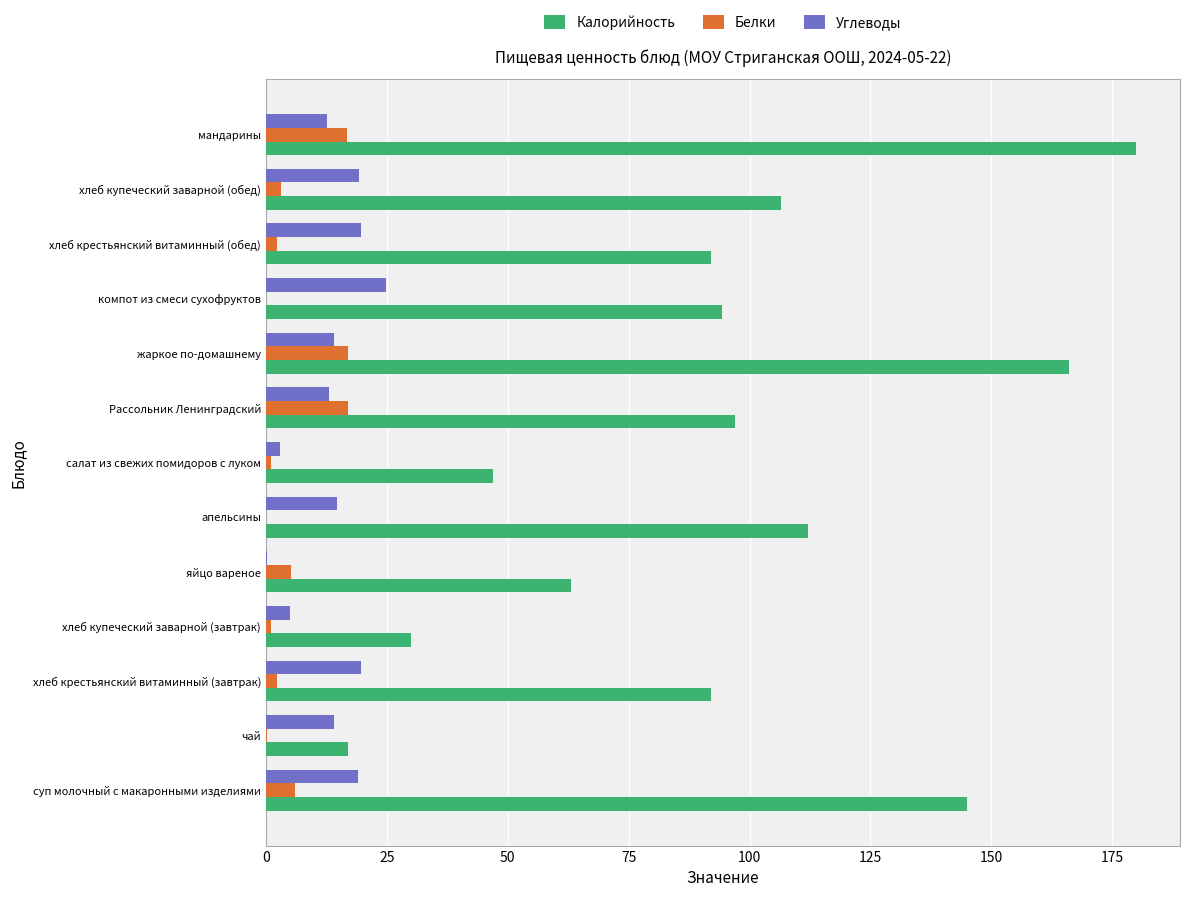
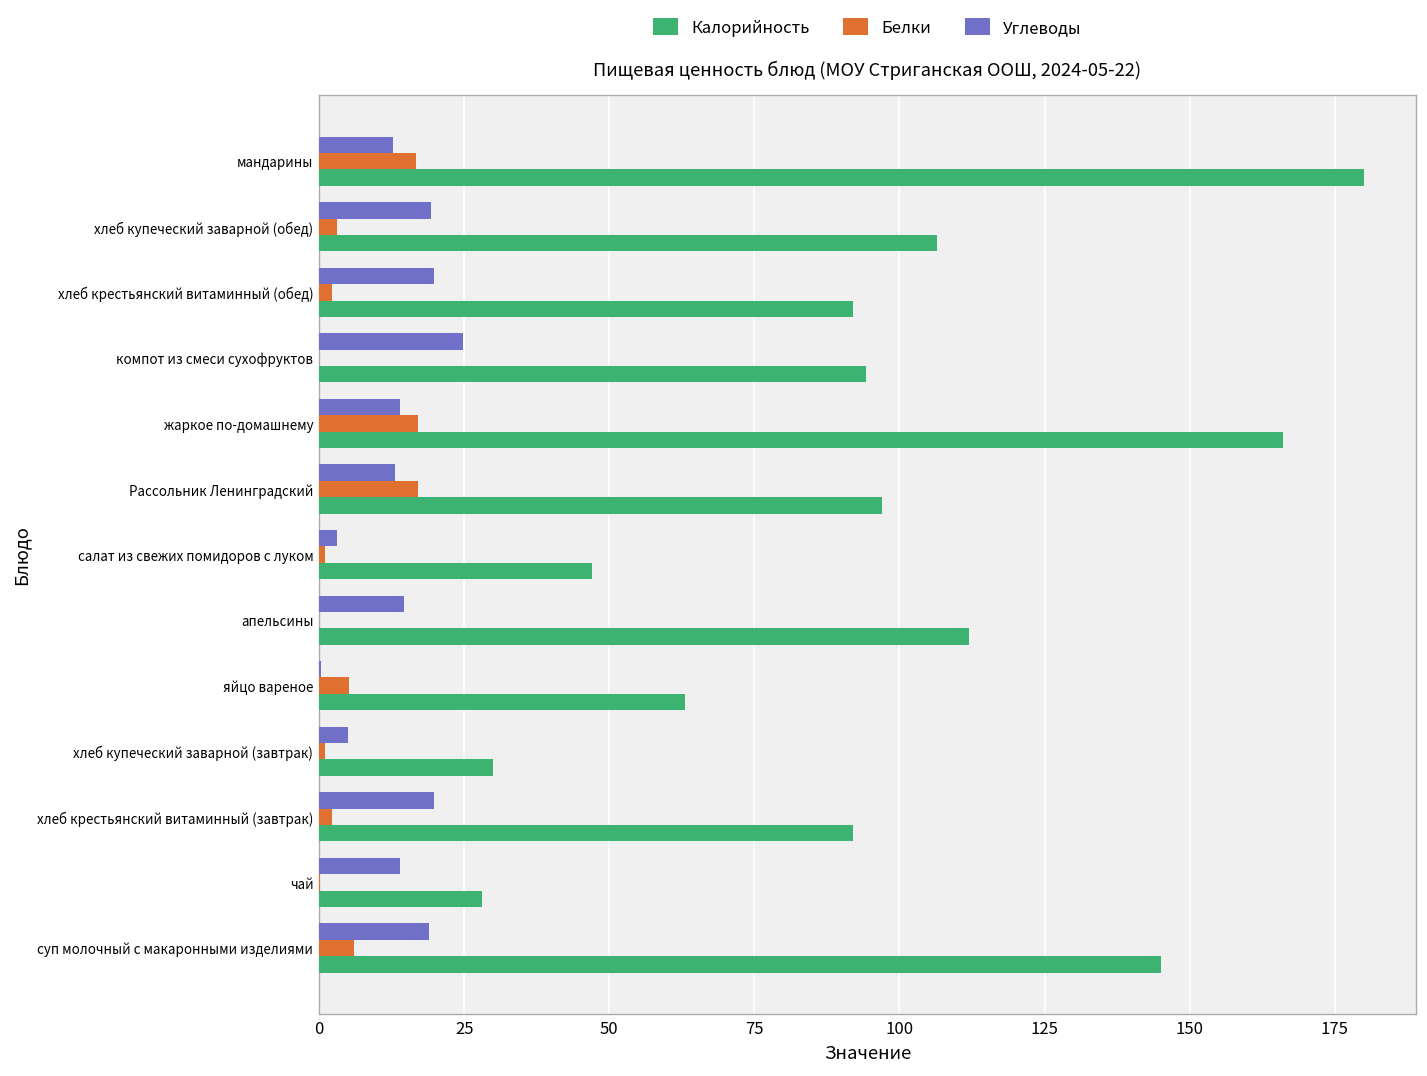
  {
    "Калорийность": {
      "мандарины": 180,
      "хлеб купеческий заварной (обед)": 106,
      "хлеб крестьянский витаминный (обед)": 92,
      "компот из смеси сухофруктов": 94,
      "жаркое по-домашнему": 166,
      "Рассольник Ленинградский": 97,
      "салат из свежих помидоров с луком": 47,
      "апельсины": 112,
      "яйцо вареное": 63,
      "хлеб купеческий заварной (завтрак)": 30,
      "хлеб крестьянский витаминный (завтрак)": 92,
-     "чай": 17,
+     "чай": 28,
      "суп молочный с макаронными изделиями": 145
    },
    "Белки": {
      "мандарины": 17,
      "хлеб купеческий заварной (обед)": 3,
      "хлеб крестьянский витаминный (обед)": 2,
      "жаркое по-домашнему": 17,
      "Рассольник Ленинградский": 17,
      "салат из свежих помидоров с луком": 1,
      "апельсины": 0,
      "яйцо вареное": 5,
      "хлеб купеческий заварной (завтрак)": 1,
      "хлеб крестьянский витаминный (завтрак)": 2,
      "суп молочный с макаронными изделиями": 6
    },
    "Углеводы": {
      "мандарины": 13,
      "хлеб купеческий заварной (обед)": 19,
      "хлеб крестьянский витаминный (обед)": 20,
      "компот из смеси сухофруктов": 25,
      "жаркое по-домашнему": 14,
      "Рассольник Ленинградский": 13,
      "салат из свежих помидоров с луком": 3,
      "апельсины": 15,
      "хлеб купеческий заварной (завтрак)": 5,
      "хлеб крестьянский витаминный (завтрак)": 20,
      "чай": 14,
      "суп молочный с макаронными изделиями": 19
    }
  }
